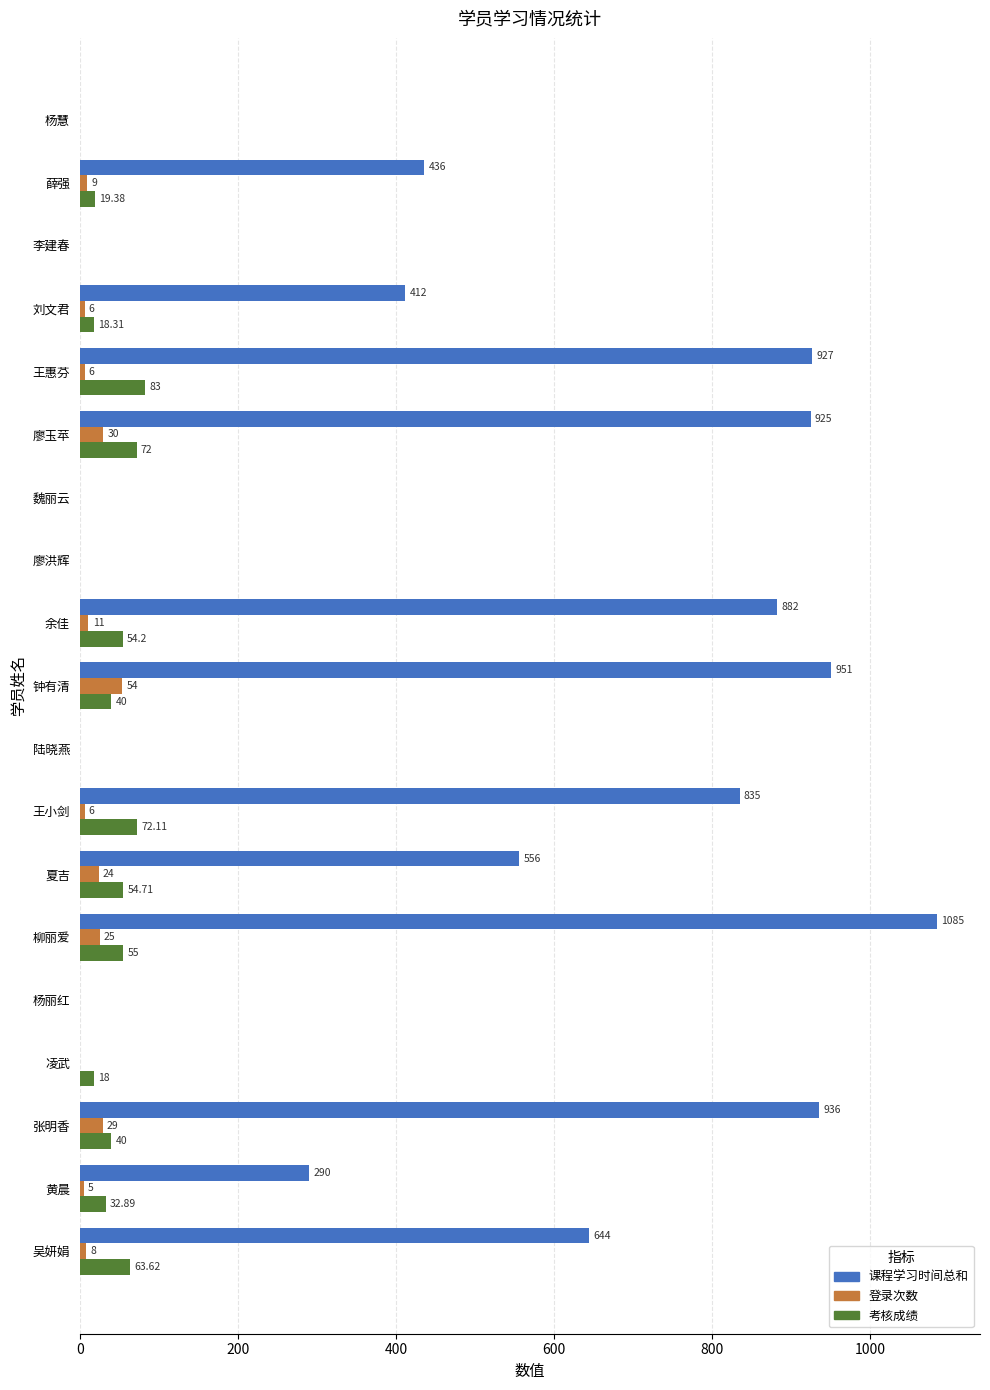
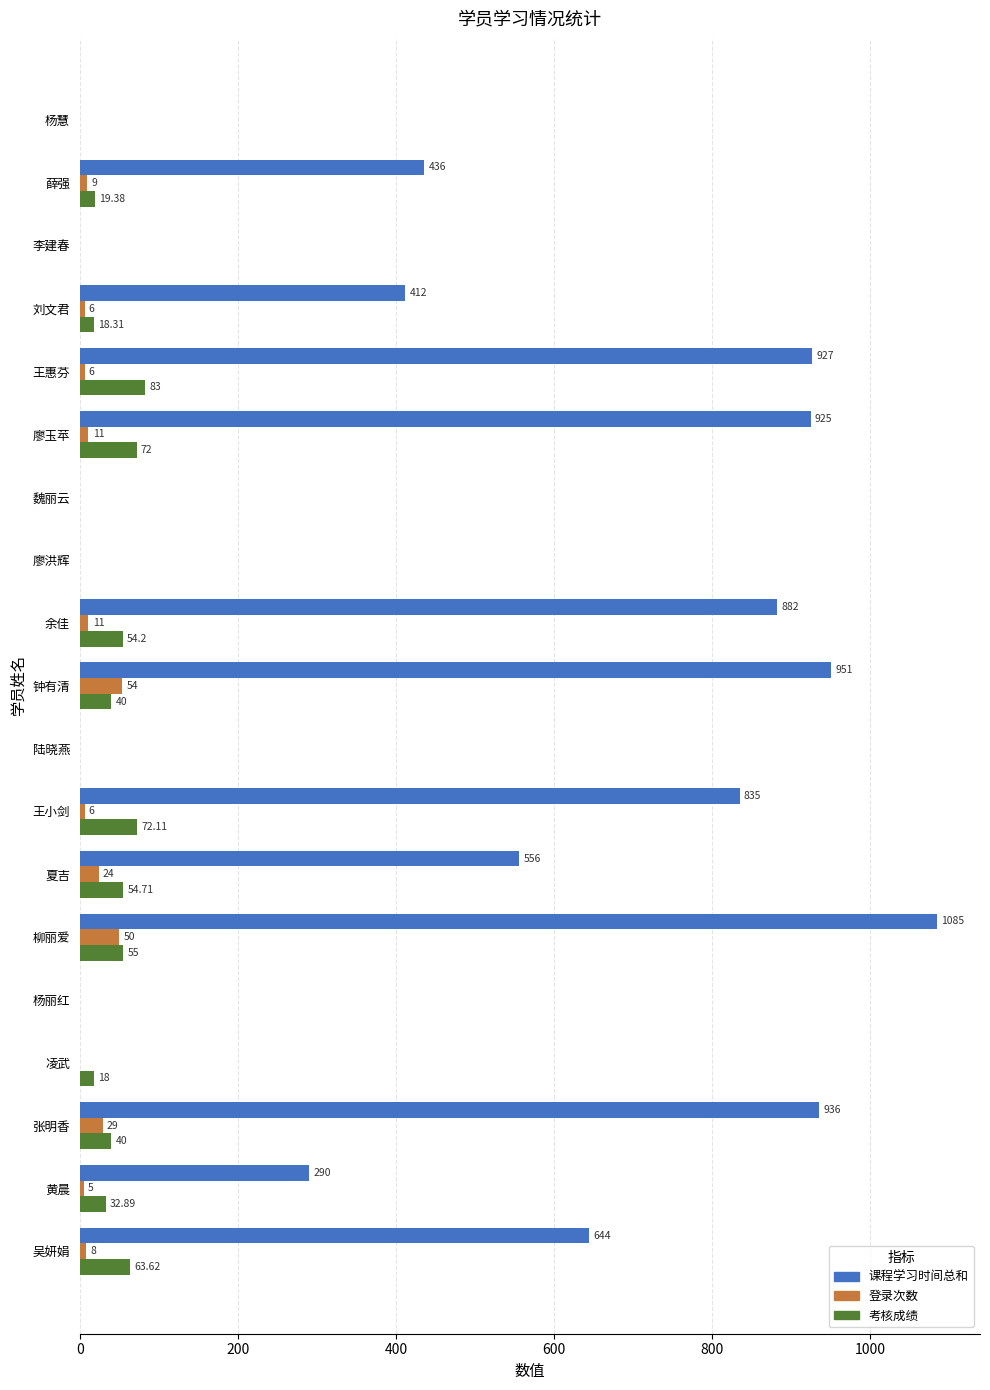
  {
    "课程学习时间总和": {
      "薛强": 436,
      "刘文君": 412,
      "王惠芬": 927,
      "廖玉苹": 925,
      "余佳": 882,
      "钟有清": 951,
      "王小剑": 835,
      "夏吉": 556,
      "柳丽爱": 1085,
      "张明香": 936,
      "黄晨": 290,
      "吴妍娟": 644
    },
    "登录次数": {
      "薛强": 9,
      "刘文君": 6,
      "王惠芬": 6,
-     "廖玉苹": 30,
+     "廖玉苹": 11,
      "余佳": 11,
      "钟有清": 54,
      "王小剑": 6,
      "夏吉": 24,
-     "柳丽爱": 25,
+     "柳丽爱": 50,
      "张明香": 29,
      "黄晨": 5,
      "吴妍娟": 8
    },
    "考核成绩": {
      "薛强": 19.38,
      "刘文君": 18.31,
      "王惠芬": 83,
      "廖玉苹": 72,
      "余佳": 54.2,
      "钟有清": 40,
      "王小剑": 72.11,
      "夏吉": 54.71,
      "柳丽爱": 55,
      "凌武": 18,
      "张明香": 40,
      "黄晨": 32.89,
      "吴妍娟": 63.62
    }
  }
